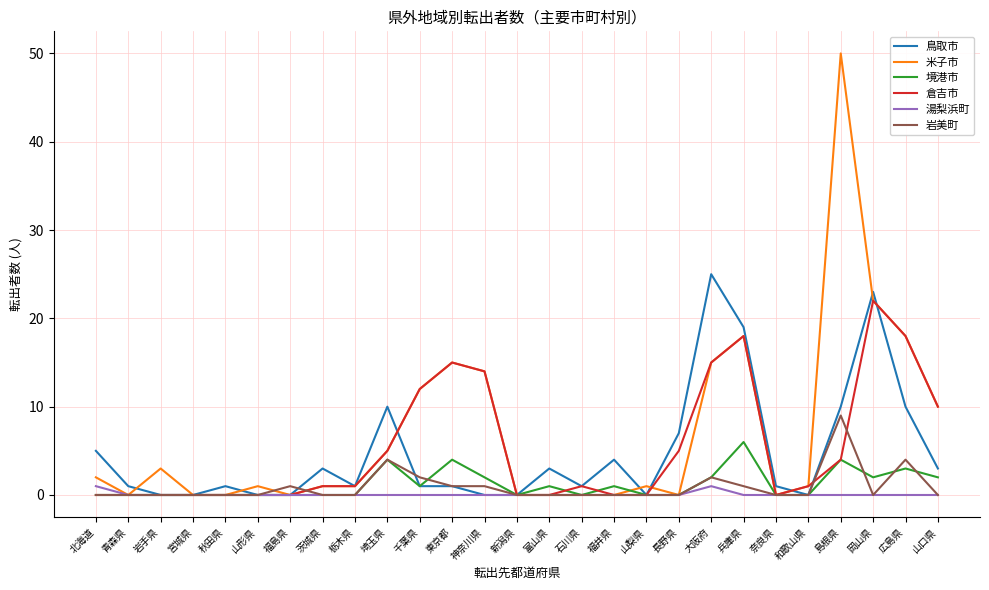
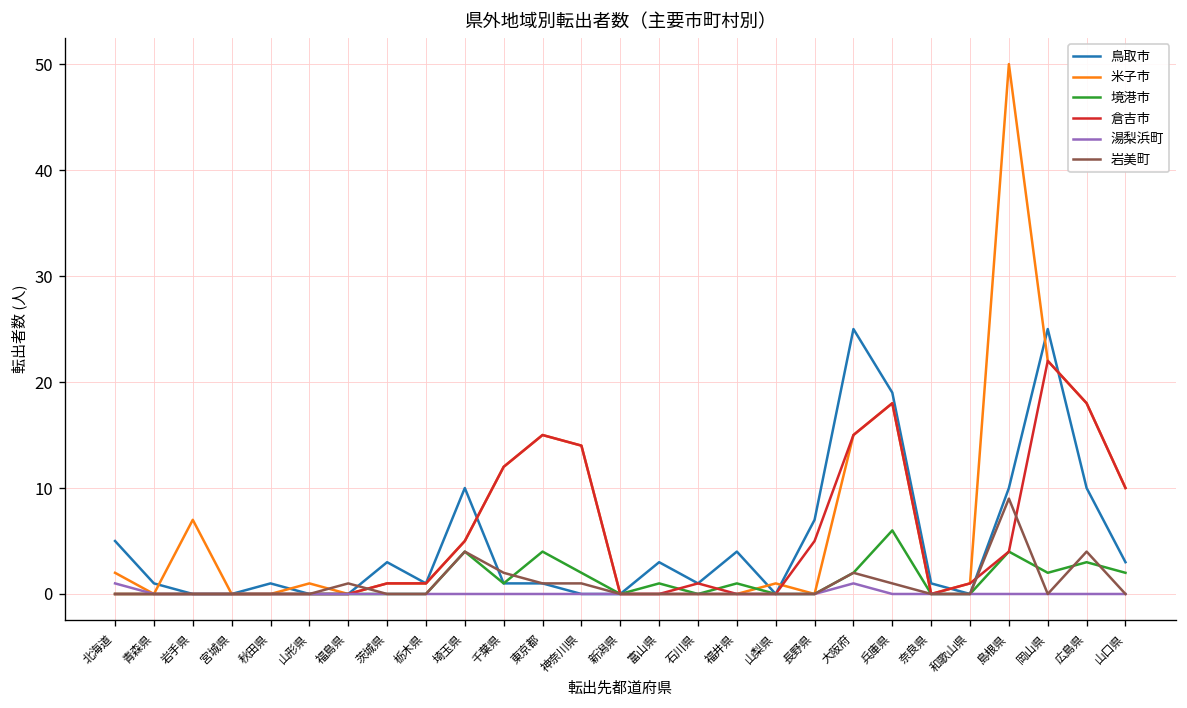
  {
    "鳥取市": {
      "北海道": 5,
      "青森県": 1,
      "秋田県": 1,
      "茨城県": 3,
      "埼玉県": 10,
      "富山県": 3,
      "福井県": 4,
      "長野県": 7,
      "大阪府": 25,
      "兵庫県": 19,
      "奈良県": 1,
      "島根県": 10,
-     "岡山県": 23,
+     "岡山県": 25,
      "広島県": 10,
      "山口県": 3
    },
    "米子市": {
      "北海道": 2,
-     "岩手県": 3,
+     "岩手県": 7,
      "山形県": 1,
      "山梨県": 1,
      "島根県": 50
    },
    "境港市": {
      "東京都": 4,
      "神奈川県": 2,
      "富山県": 1,
      "福井県": 1,
      "兵庫県": 6,
      "岡山県": 2,
      "広島県": 3,
      "山口県": 2
    },
    "倉吉市": {
      "長野県": 5
    },
    "湯梨浜町": {
      "北海道": 1,
      "埼玉県": 0,
      "千葉県": 0,
      "東京都": 0,
      "大阪府": 1,
      "兵庫県": 0,
      "島根県": 0,
      "広島県": 0
    },
    "岩美町": {
      "福島県": 1,
      "千葉県": 2,
      "神奈川県": 1,
      "兵庫県": 1,
      "島根県": 9,
      "広島県": 4
    }
  }
